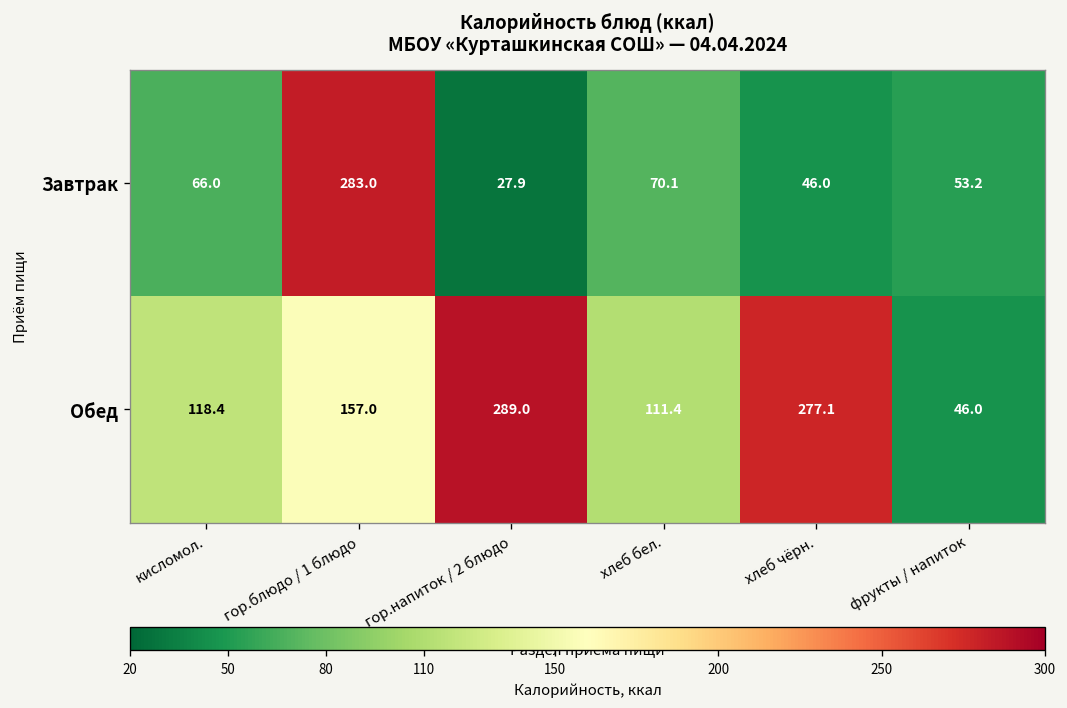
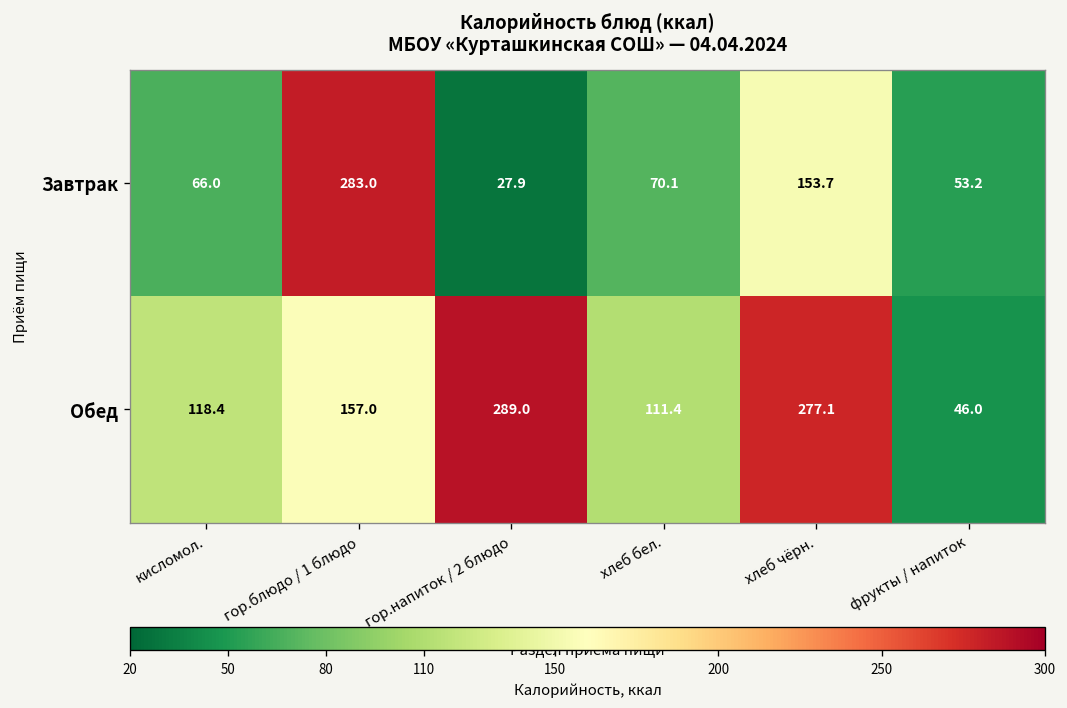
  {
    "Завтрак": {
      "кисломол.": 66.0,
      "гор.блюдо / 1 блюдо": 283.0,
      "гор.напиток / 2 блюдо": 27.9,
      "хлеб бел.": 70.1,
-     "хлеб чёрн.": 46.0,
+     "хлеб чёрн.": 153.7,
      "фрукты / напиток": 53.2
    },
    "Обед": {
      "кисломол.": 118.4,
      "гор.блюдо / 1 блюдо": 157.0,
      "гор.напиток / 2 блюдо": 289.0,
      "хлеб бел.": 111.4,
      "хлеб чёрн.": 277.1,
      "фрукты / напиток": 46.0
    }
  }
